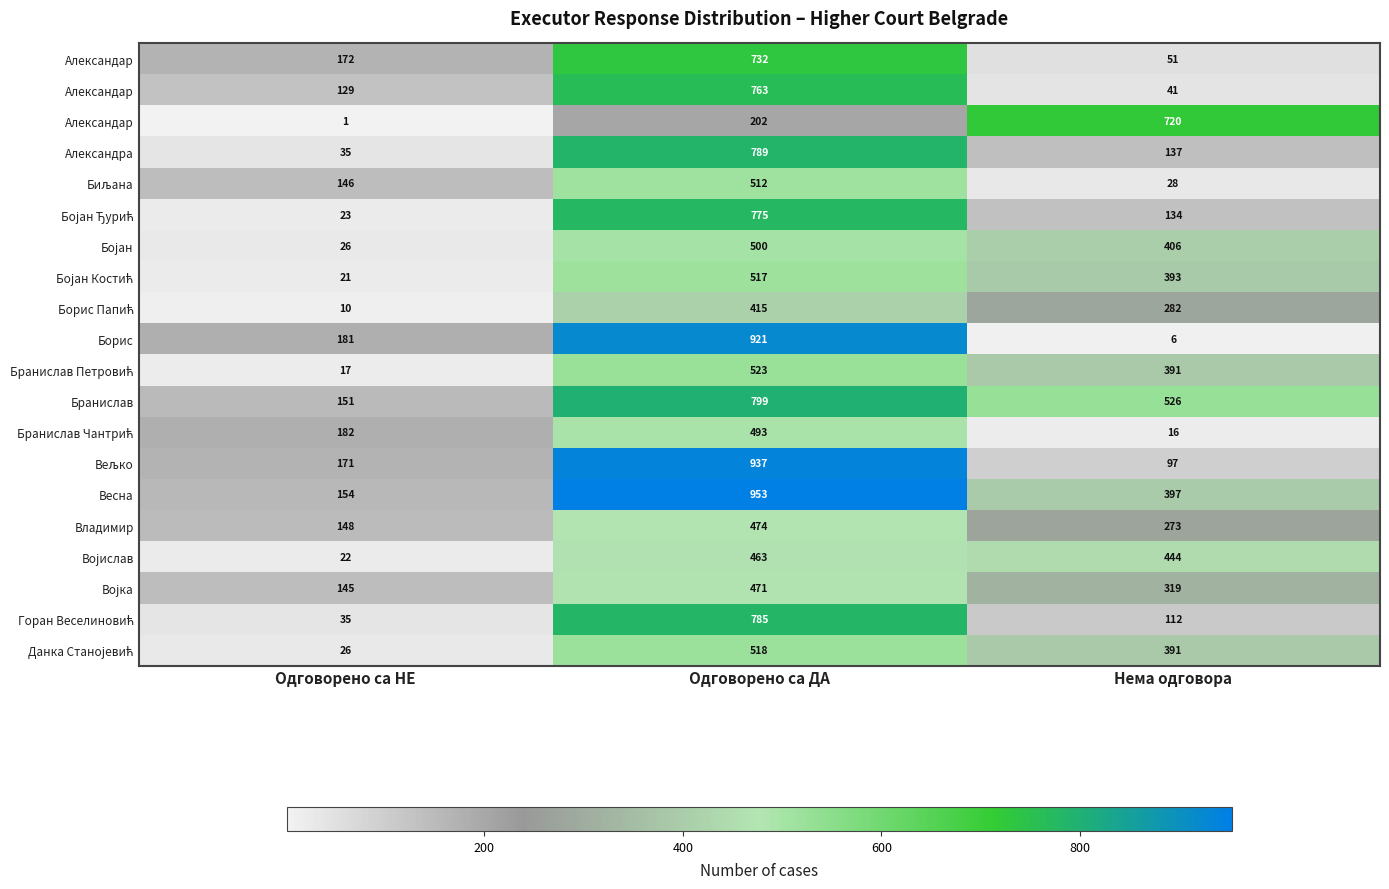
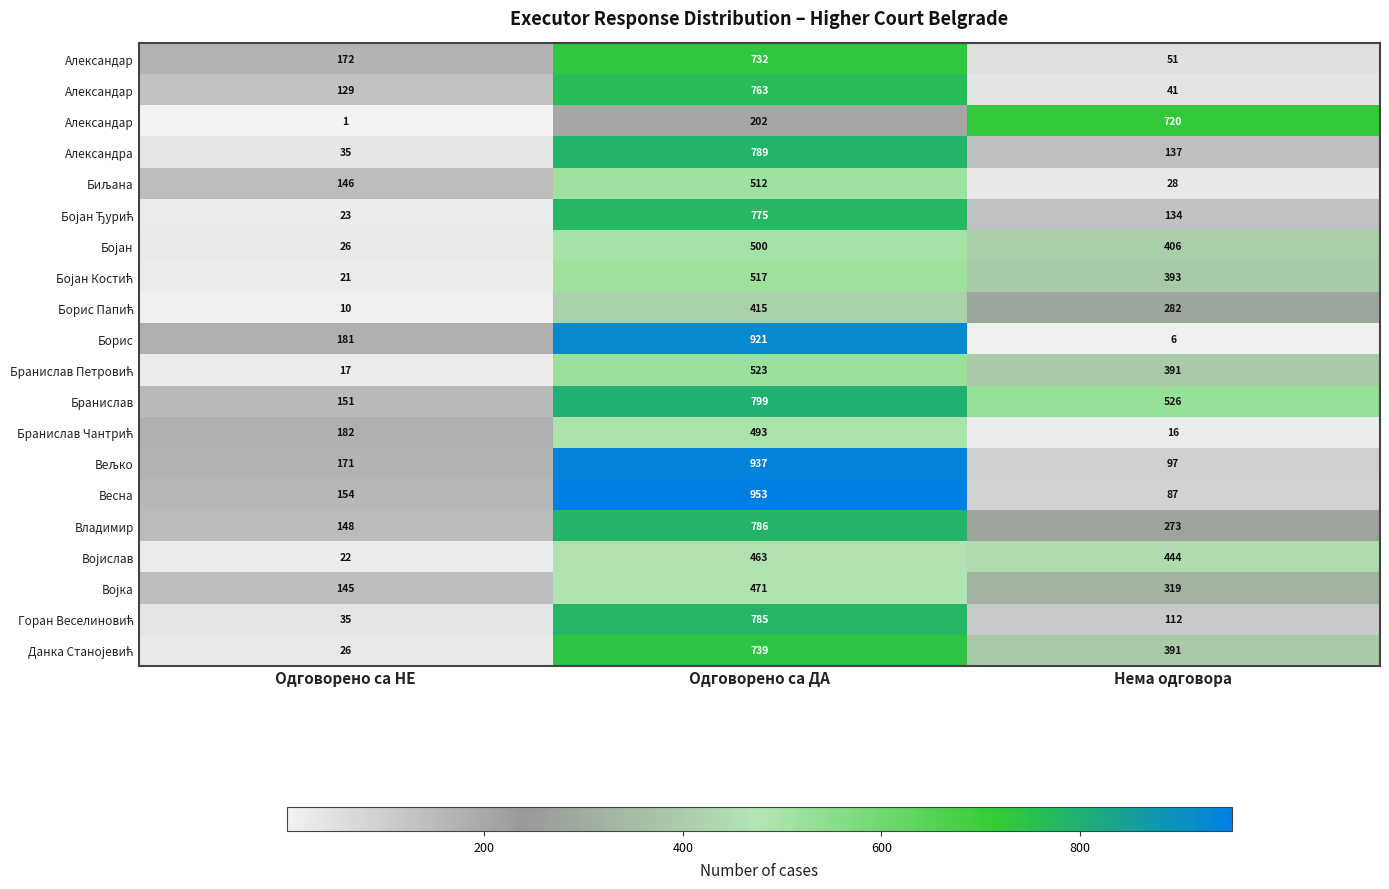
  {
    "Александра": {
      "Одговорено са НЕ": 35,
      "Одговорено са ДА": 789,
      "Нема одговора": 137
    },
    "Биљана": {
      "Одговорено са НЕ": 146,
      "Одговорено са ДА": 512,
      "Нема одговора": 28
    },
    "Бојан Ђурић": {
      "Одговорено са НЕ": 23,
      "Одговорено са ДА": 775,
      "Нема одговора": 134
    },
    "Бојан": {
      "Одговорено са НЕ": 26,
      "Одговорено са ДА": 500,
      "Нема одговора": 406
    },
    "Бојан Костић": {
      "Одговорено са НЕ": 21,
      "Одговорено са ДА": 517,
      "Нема одговора": 393
    },
    "Борис Папић": {
      "Одговорено са НЕ": 10,
      "Одговорено са ДА": 415,
      "Нема одговора": 282
    },
    "Борис": {
      "Одговорено са НЕ": 181,
      "Одговорено са ДА": 921,
      "Нема одговора": 6
    },
    "Бранислав Петровић": {
      "Одговорено са НЕ": 17,
      "Одговорено са ДА": 523,
      "Нема одговора": 391
    },
    "Бранислав": {
      "Одговорено са НЕ": 151,
      "Одговорено са ДА": 799,
      "Нема одговора": 526
    },
    "Бранислав Чантрић": {
      "Одговорено са НЕ": 182,
      "Одговорено са ДА": 493,
      "Нема одговора": 16
    },
    "Вељко": {
      "Одговорено са НЕ": 171,
      "Одговорено са ДА": 937,
      "Нема одговора": 97
    },
    "Весна": {
      "Одговорено са НЕ": 154,
      "Одговорено са ДА": 953,
-     "Нема одговора": 397
+     "Нема одговора": 87
    },
    "Владимир": {
      "Одговорено са НЕ": 148,
-     "Одговорено са ДА": 474,
+     "Одговорено са ДА": 786,
      "Нема одговора": 273
    },
    "Војислав": {
      "Одговорено са НЕ": 22,
      "Одговорено са ДА": 463,
      "Нема одговора": 444
    },
    "Војка": {
      "Одговорено са НЕ": 145,
      "Одговорено са ДА": 471,
      "Нема одговора": 319
    },
    "Горан Веселиновић": {
      "Одговорено са НЕ": 35,
      "Одговорено са ДА": 785,
      "Нема одговора": 112
    },
    "Данка Станојевић": {
      "Одговорено са НЕ": 26,
-     "Одговорено са ДА": 518,
+     "Одговорено са ДА": 739,
      "Нема одговора": 391
    }
  }
